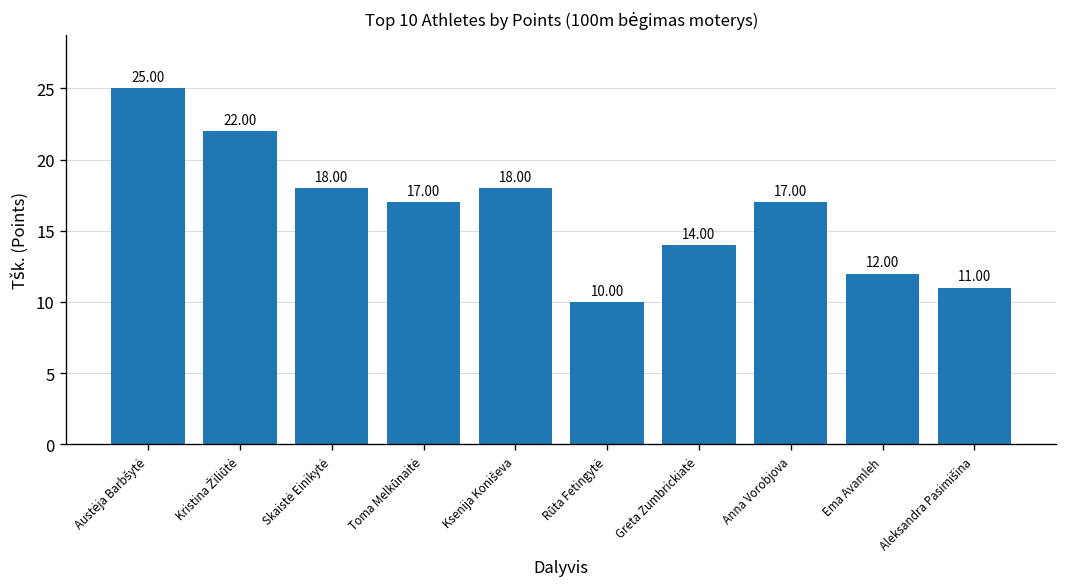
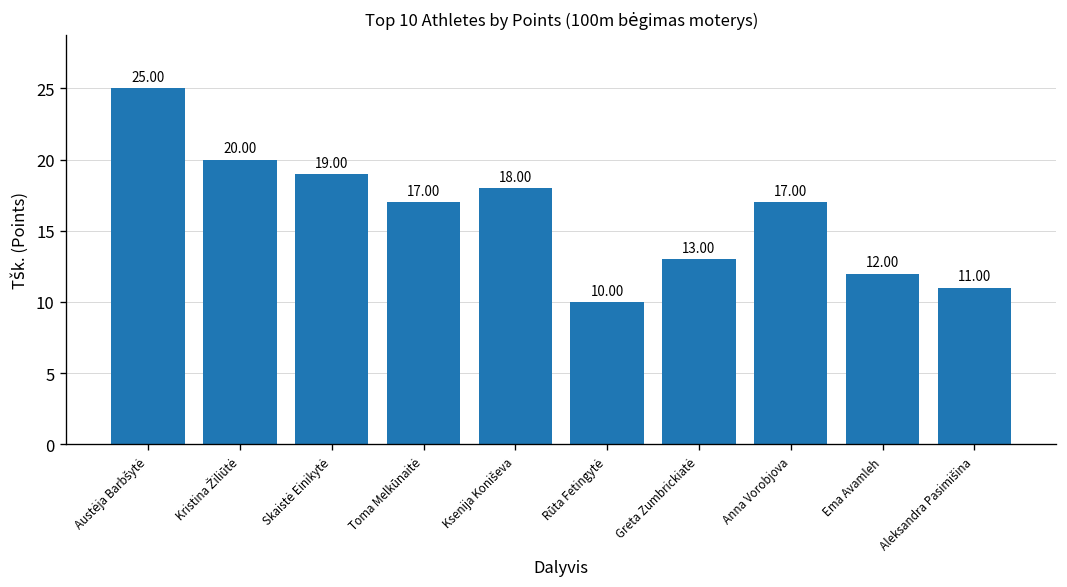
  {
    "Austėja Barbšytė": 25.00,
-   "Kristina Žiliūtė": 22.00,
-   "Skaistė Einikytė": 18.00,
+   "Kristina Žiliūtė": 20.00,
+   "Skaistė Einikytė": 19.00,
    "Toma Melkūnaitė": 17.00,
    "Ksenija Koniševa": 18.00,
    "Rūta Fetingytė": 10.00,
-   "Greta Zumbrickiatė": 14.00,
+   "Greta Zumbrickiatė": 13.00,
    "Anna Vorobjova": 17.00,
    "Ema Avamleh": 12.00,
    "Aleksandra Pasimišina": 11.00
  }
